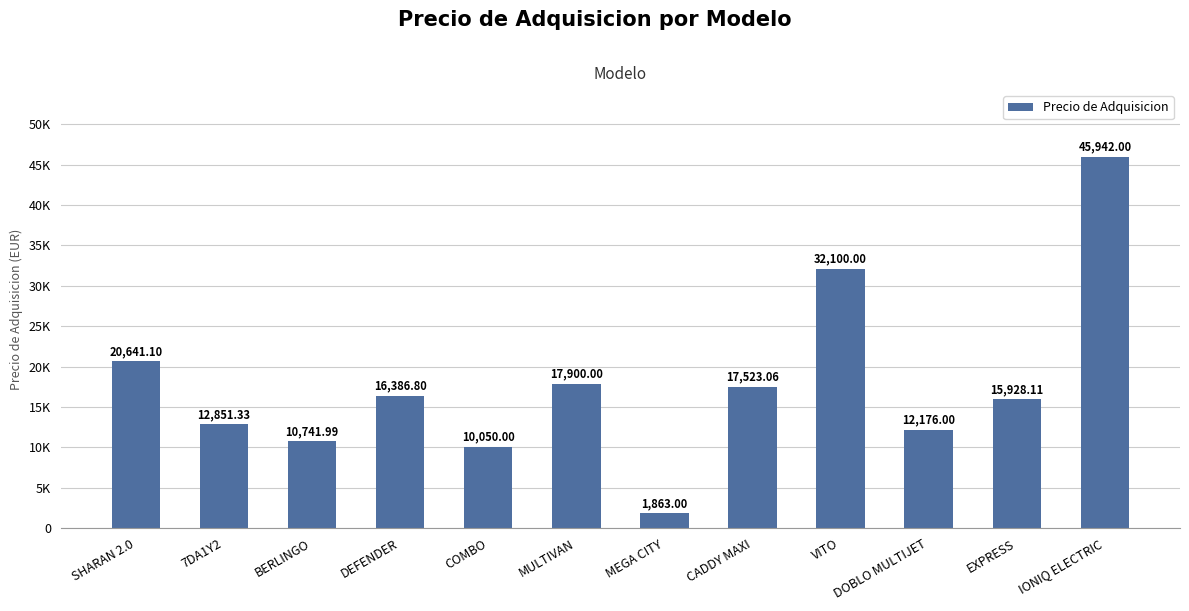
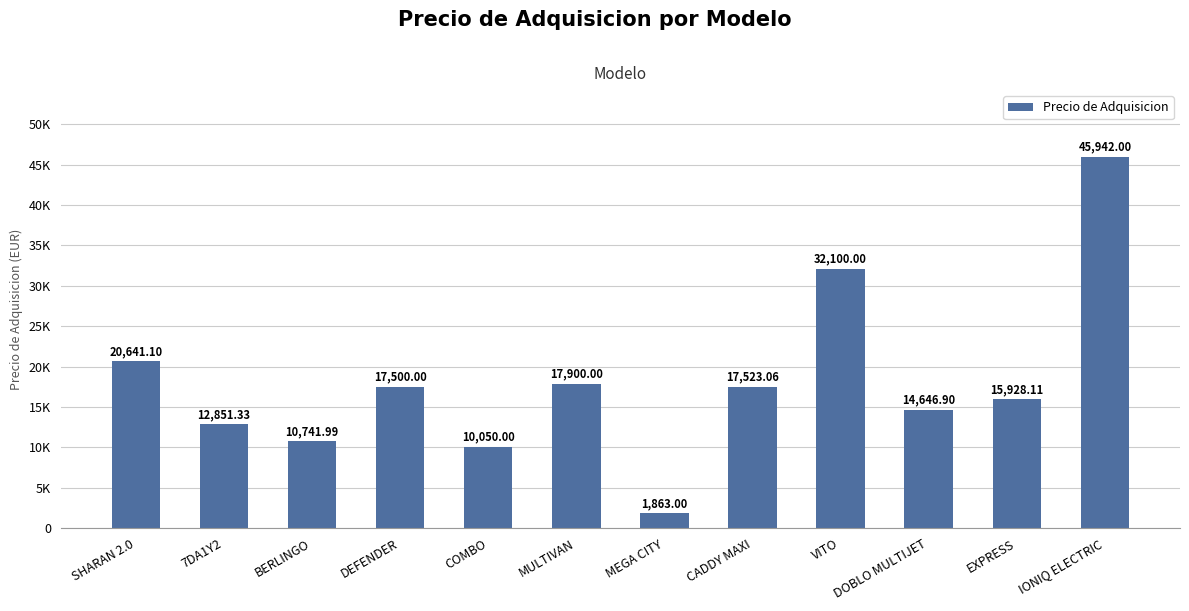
  {
    "SHARAN 2.0": "20,641.10",
    "7DA1Y2": "12,851.33",
    "BERLINGO": "10,741.99",
-   "DEFENDER": "16,386.80",
+   "DEFENDER": "17,500.00",
    "COMBO": "10,050.00",
    "MULTIVAN": "17,900.00",
    "MEGA CITY": "1,863.00",
    "CADDY MAXI": "17,523.06",
    "VITO": "32,100.00",
-   "DOBLO MULTIJET": "12,176.00",
+   "DOBLO MULTIJET": "14,646.90",
    "EXPRESS": "15,928.11",
    "IONIQ ELECTRIC": "45,942.00"
  }
